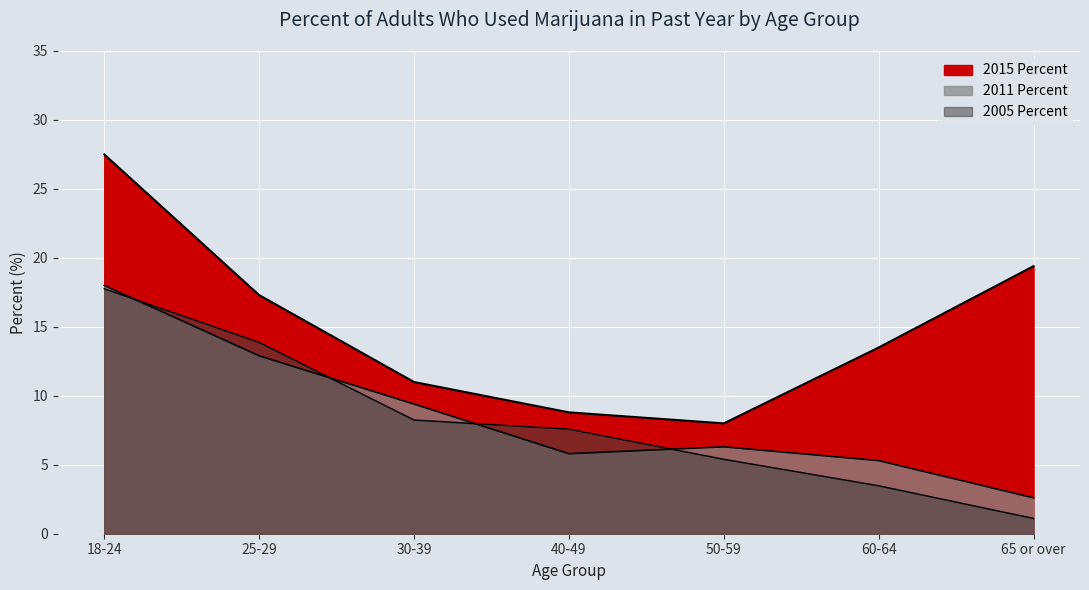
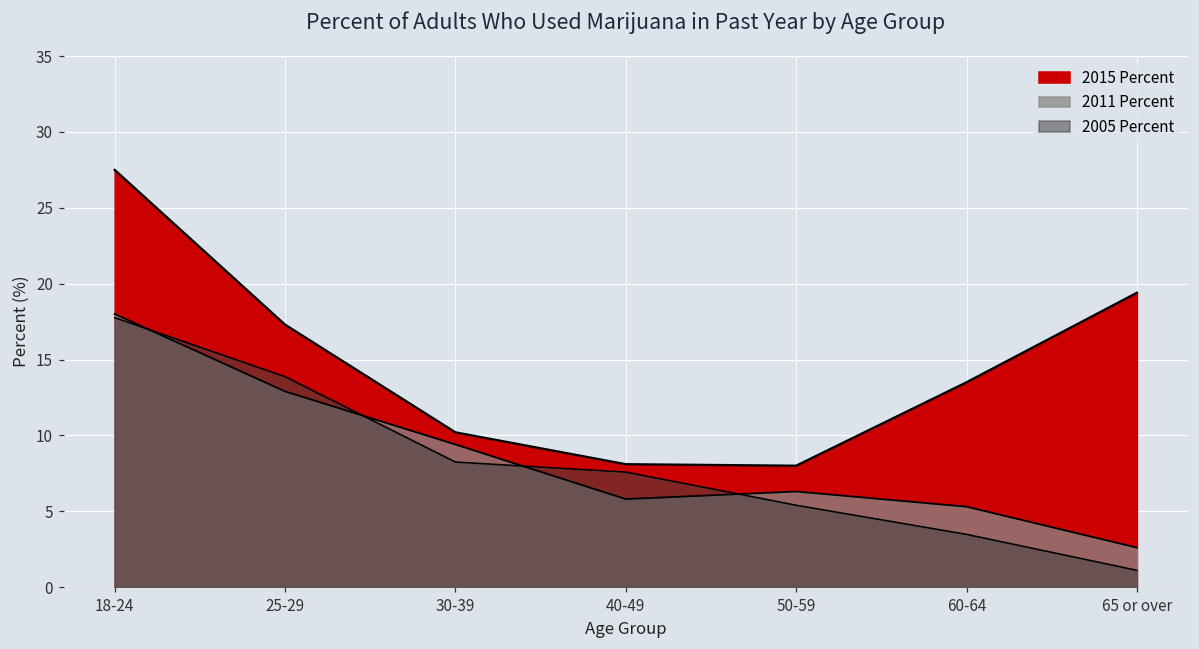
  {
    "2015 Percent": {
      "18-24": 27.5,
      "25-29": 17.3,
-     "30-39": 11.0,
-     "40-49": 8.8,
+     "30-39": 10.2,
+     "40-49": 8.1,
      "50-59": 8.0,
      "60-64": 13.5,
      "65 or over": 19.4
    }
  }
